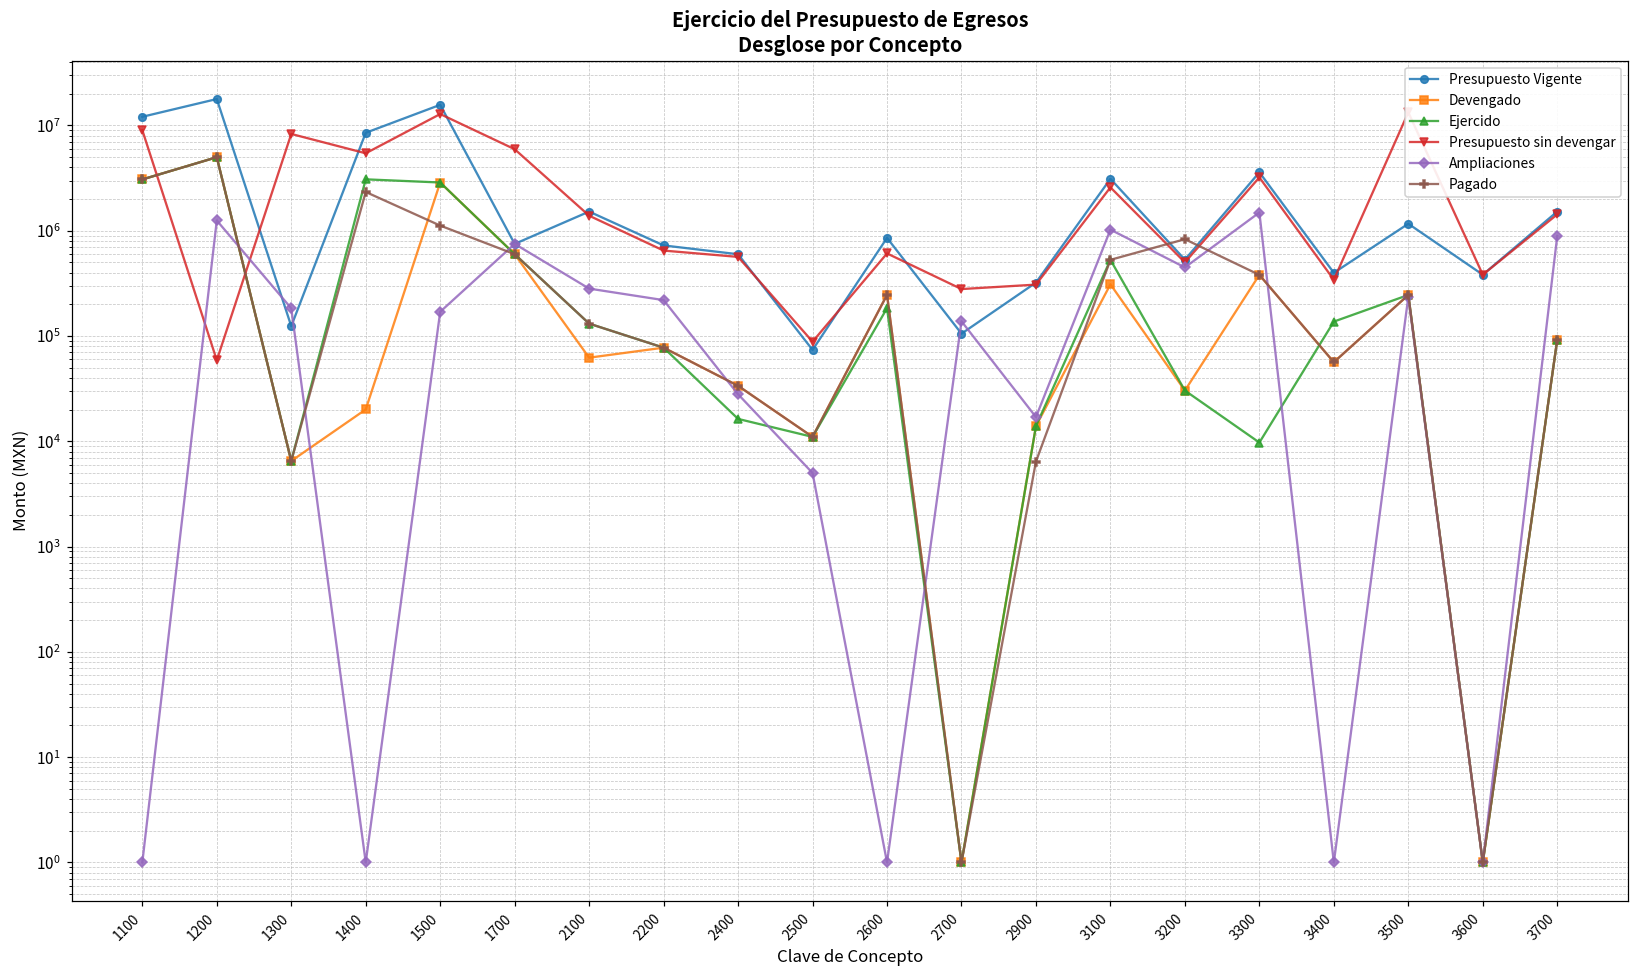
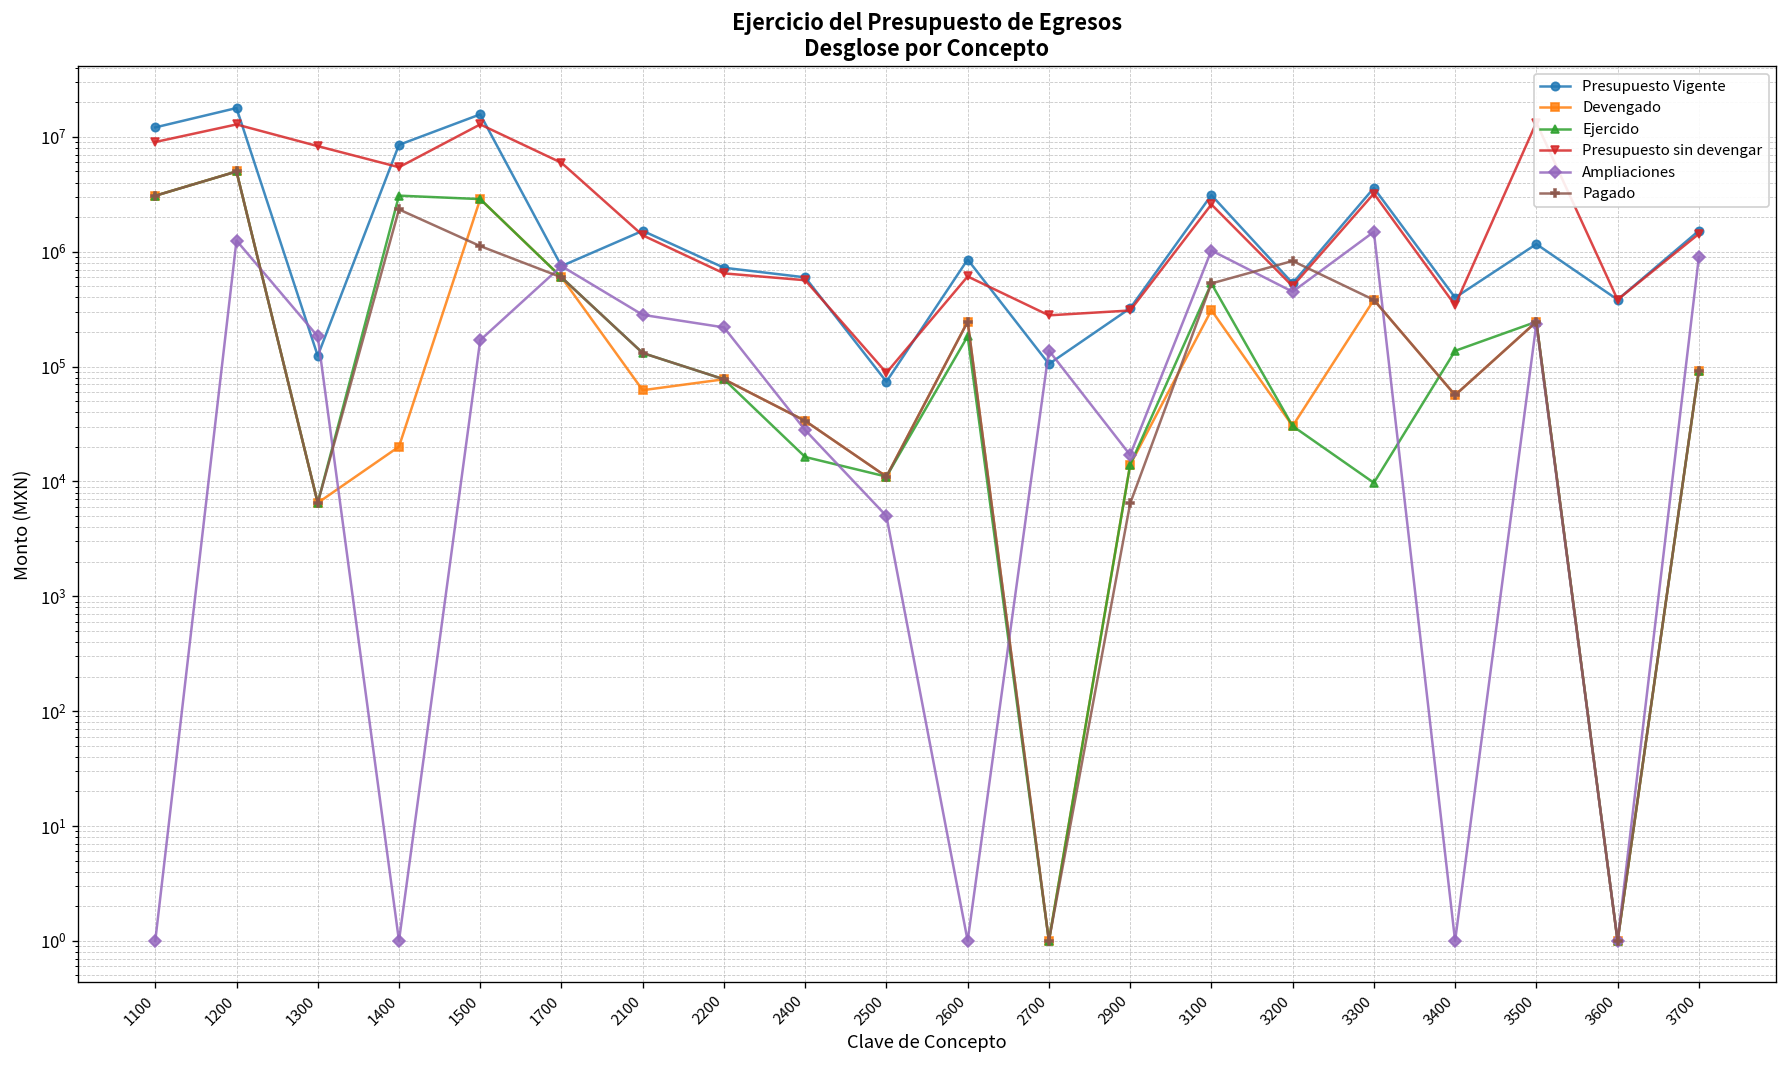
  {
    "Presupuesto Vigente": {
      "1100": 12000000,
      "1200": 18000000,
      "1300": 120000,
      "1400": 9000000,
      "1500": 16000000,
      "2100": 1500000,
      "2200": 700000,
      "2500": 70000,
      "2600": 900000,
      "2700": 110000,
      "3100": 3100000,
      "3300": 3600000,
      "3400": 400000,
      "3500": 1200000,
      "3700": 1500000
    },
    "Devengado": {
      "1400": 20000,
      "2100": 60000,
      "3100": 310000
    },
    "Ejercido": {
      "1400": 3100000,
      "2400": 16000,
      "2600": 180000,
      "3300": 10000,
      "3400": 140000
    },
    "Presupuesto sin devengar": {
      "1100": 9000000,
-     "1200": 60000,
+     "1200": 13000000,
      "1300": 8000000,
      "1400": 5000000,
      "1500": 13000000,
      "1700": 6000000,
      "2100": 1400000,
      "2200": 600000,
      "2500": 90000,
      "2600": 600000,
      "2700": 280000,
      "3100": 2600000,
      "3300": 3200000,
      "3400": 340000,
      "3700": 1400000
    },
    "Ampliaciones": {
      "1100": 1,
      "1200": 1300000,
      "1300": 180000,
      "1400": 1,
      "1500": 170000,
      "2100": 280000,
      "2200": 220000,
      "2400": 28000,
      "2500": 5000,
      "2600": 1,
      "2700": 140000,
      "2900": 17000,
      "3100": 1000000,
      "3200": 400000,
      "3300": 1500000,
      "3400": 1,
      "3700": 900000
    },
    "Pagado": {
      "1400": 2300000,
      "1500": 1100000,
      "2900": 6000,
      "3200": 800000
    }
  }
